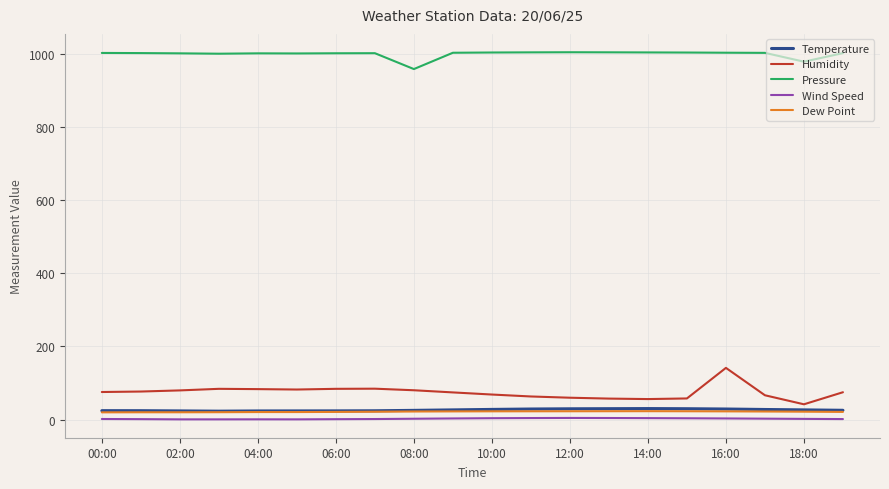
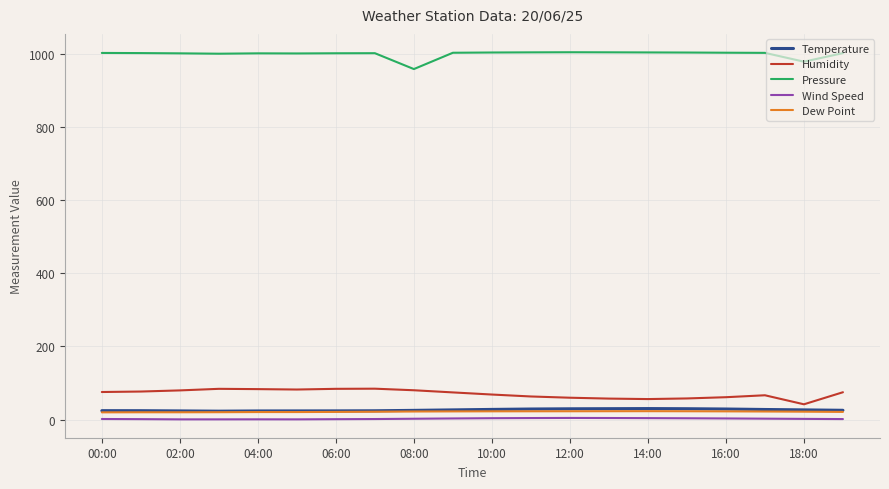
  {
    "Temperature": {
      "14:00": 30
    },
    "Humidity": {
      "00:00": 80,
      "02:00": 80,
      "04:00": 80,
      "06:00": 80,
      "08:00": 80,
      "10:00": 70,
      "12:00": 60,
      "14:00": 60,
-     "16:00": 140,
+     "16:00": 60,
      "18:00": 40
    },
    "Pressure": {
      "00:00": 1000,
      "02:00": 1000,
      "04:00": 1000,
      "06:00": 1000,
      "08:00": 960,
      "10:00": 1000,
      "12:00": 1000,
      "14:00": 1000,
      "16:00": 1000
    },
    "Wind Speed": {
      "00:00": 0,
      "02:00": 0,
      "04:00": 0,
      "06:00": 0,
      "08:00": 0,
      "10:00": 0,
      "12:00": 0,
      "14:00": 0,
      "16:00": 0,
      "18:00": 0
    },
    "Dew Point": {
      "14:00": 20
    }
  }
